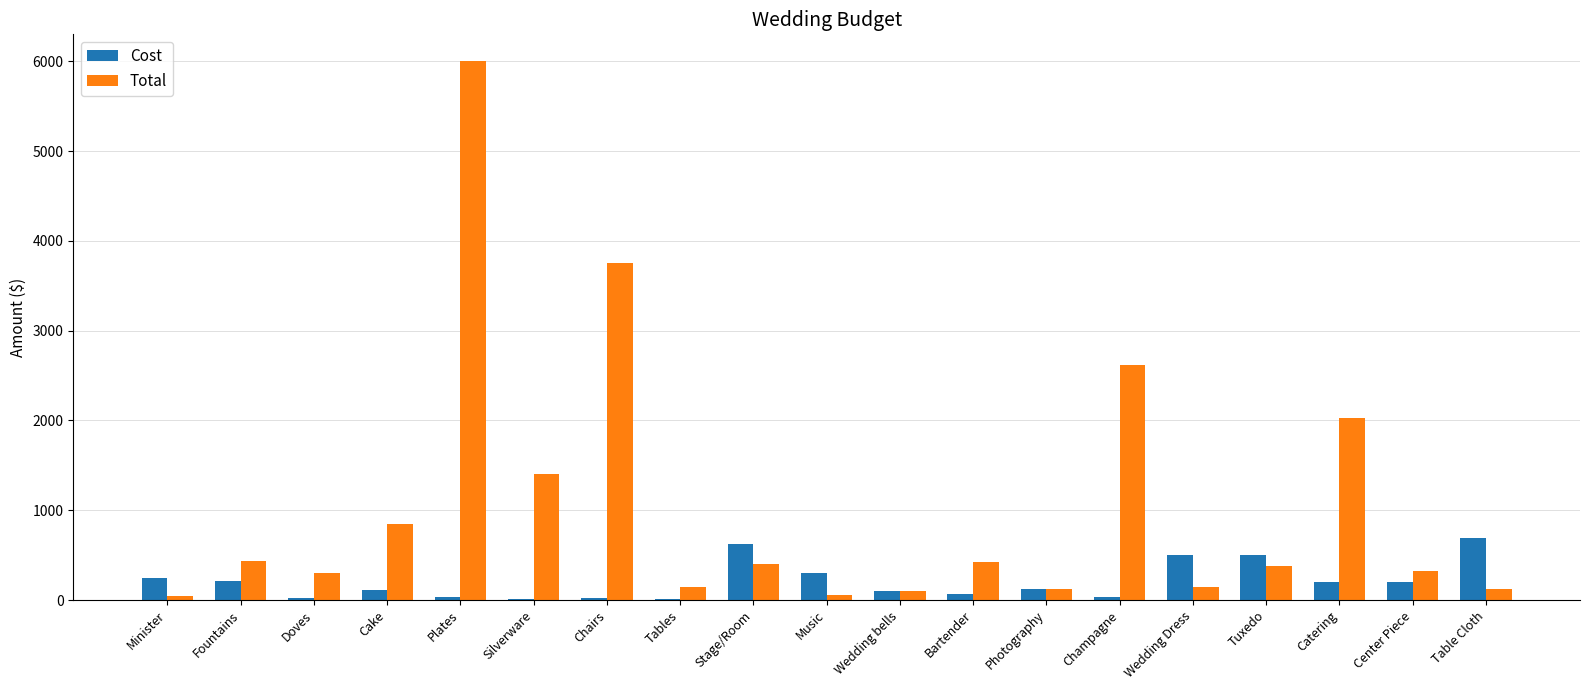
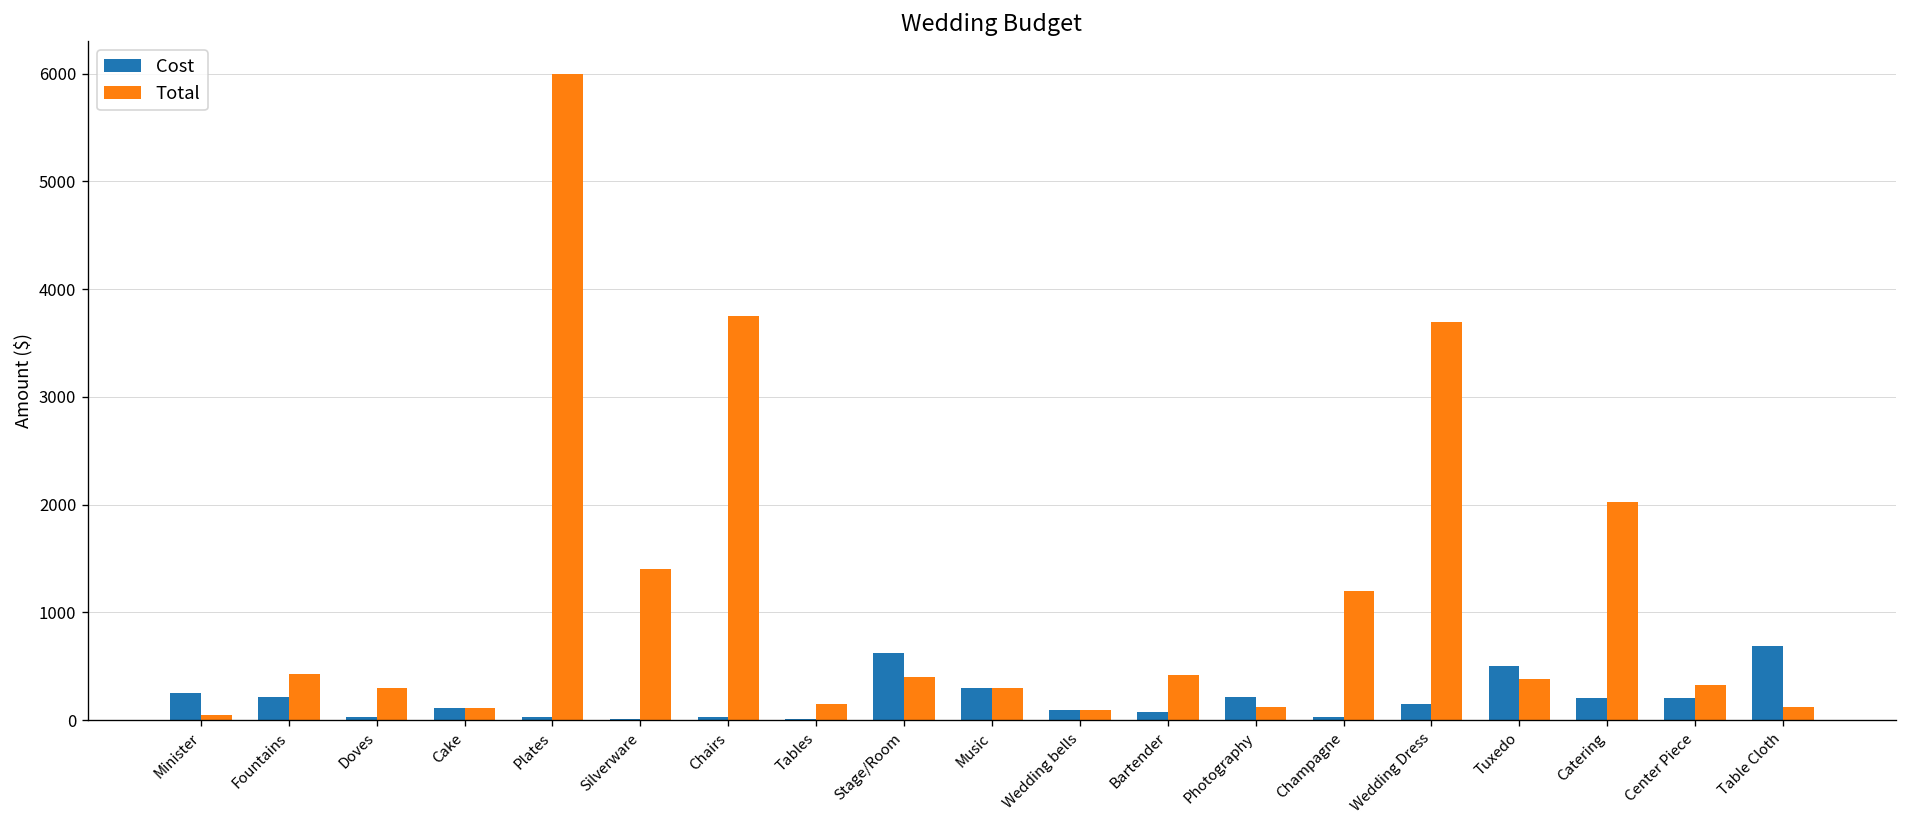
  {
    "Cost": {
      "Minister": 300,
      "Fountains": 200,
      "Cake": 100,
      "Plates": 0,
      "Stage/Room": 600,
      "Music": 300,
      "Wedding bells": 100,
      "Bartender": 100,
-     "Photography": 100,
+     "Photography": 200,
      "Champagne": 0,
-     "Wedding Dress": 500,
+     "Wedding Dress": 200,
      "Tuxedo": 500,
      "Catering": 200,
      "Center Piece": 200,
      "Table Cloth": 700
    },
    "Total": {
      "Minister": 0,
      "Fountains": 400,
      "Doves": 300,
-     "Cake": 800,
+     "Cake": 100,
      "Plates": 6000,
      "Silverware": 1400,
      "Chairs": 3800,
      "Tables": 200,
      "Stage/Room": 400,
-     "Music": 100,
+     "Music": 300,
      "Wedding bells": 100,
      "Bartender": 400,
      "Photography": 100,
-     "Champagne": 2600,
-     "Wedding Dress": 200,
+     "Champagne": 1200,
+     "Wedding Dress": 3700,
      "Tuxedo": 400,
      "Catering": 2000,
      "Center Piece": 300,
      "Table Cloth": 100
    }
  }
